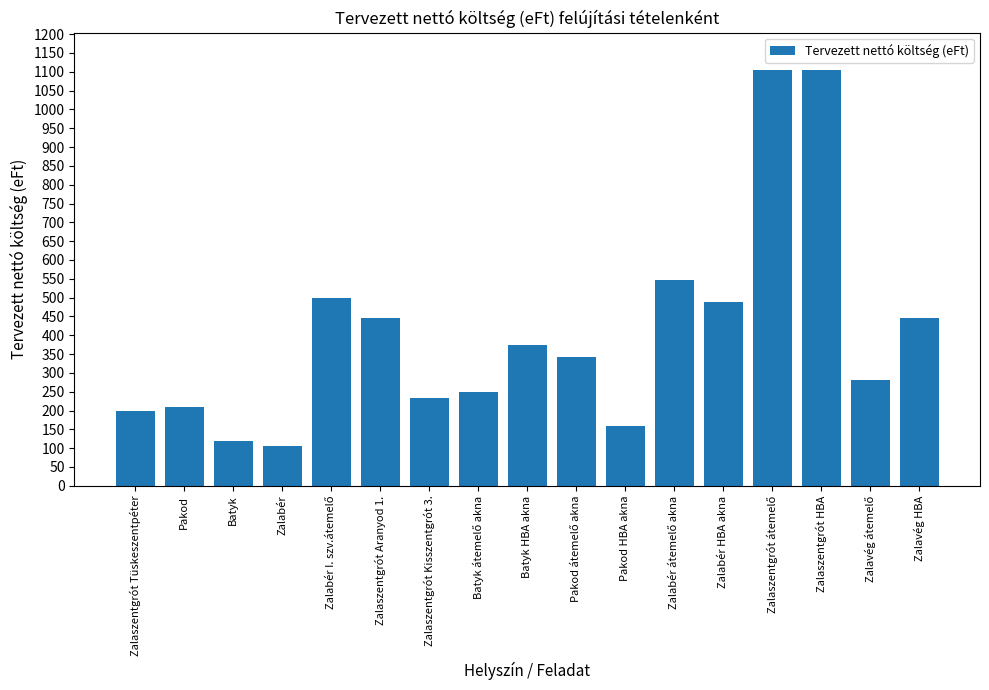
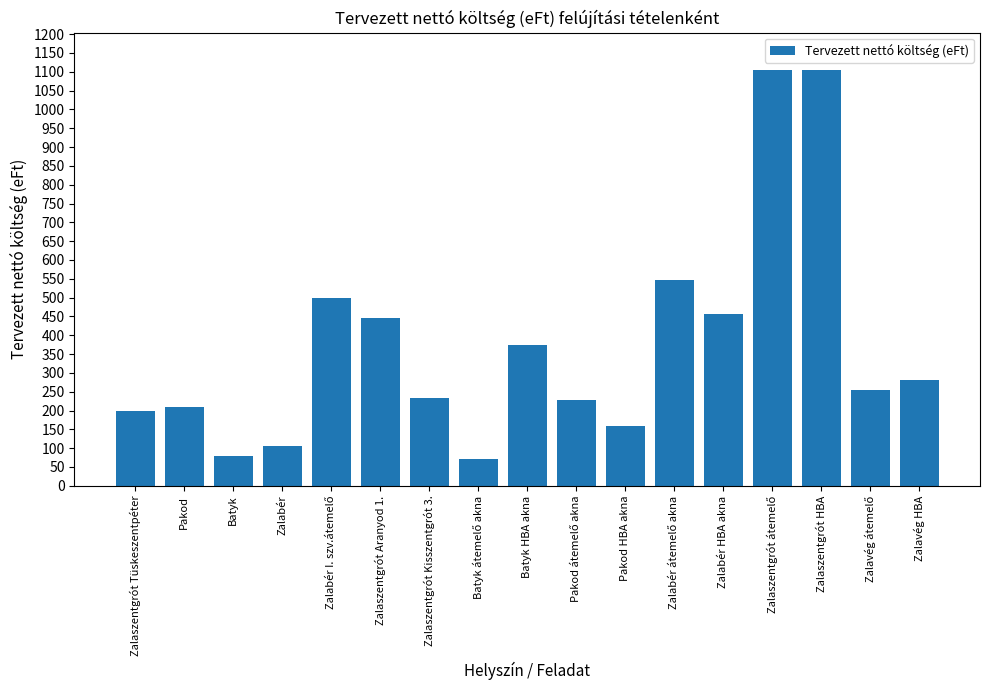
  {
    "Zalaszentgrót Tüskeszentpéter": 200,
    "Pakod": 210,
-   "Batyk": 120,
+   "Batyk": 80,
    "Zalabér": 110,
    "Zalabér I. szv.átemelő": 500,
    "Zalaszentgrót Aranyod 1.": 450,
    "Zalaszentgrót Kisszentgrót 3.": 230,
-   "Batyk átemelő akna": 250,
+   "Batyk átemelő akna": 70,
    "Batyk HBA akna": 370,
-   "Pakod átemelő akna": 340,
+   "Pakod átemelő akna": 230,
    "Pakod HBA akna": 160,
    "Zalabér átemelő akna": 550,
-   "Zalabér HBA akna": 490,
+   "Zalabér HBA akna": 460,
    "Zalaszentgrót átemelő": 1100,
    "Zalaszentgrót HBA": 1100,
-   "Zalavég átemelő": 280,
-   "Zalavég HBA": 450
+   "Zalavég átemelő": 250,
+   "Zalavég HBA": 280
  }
